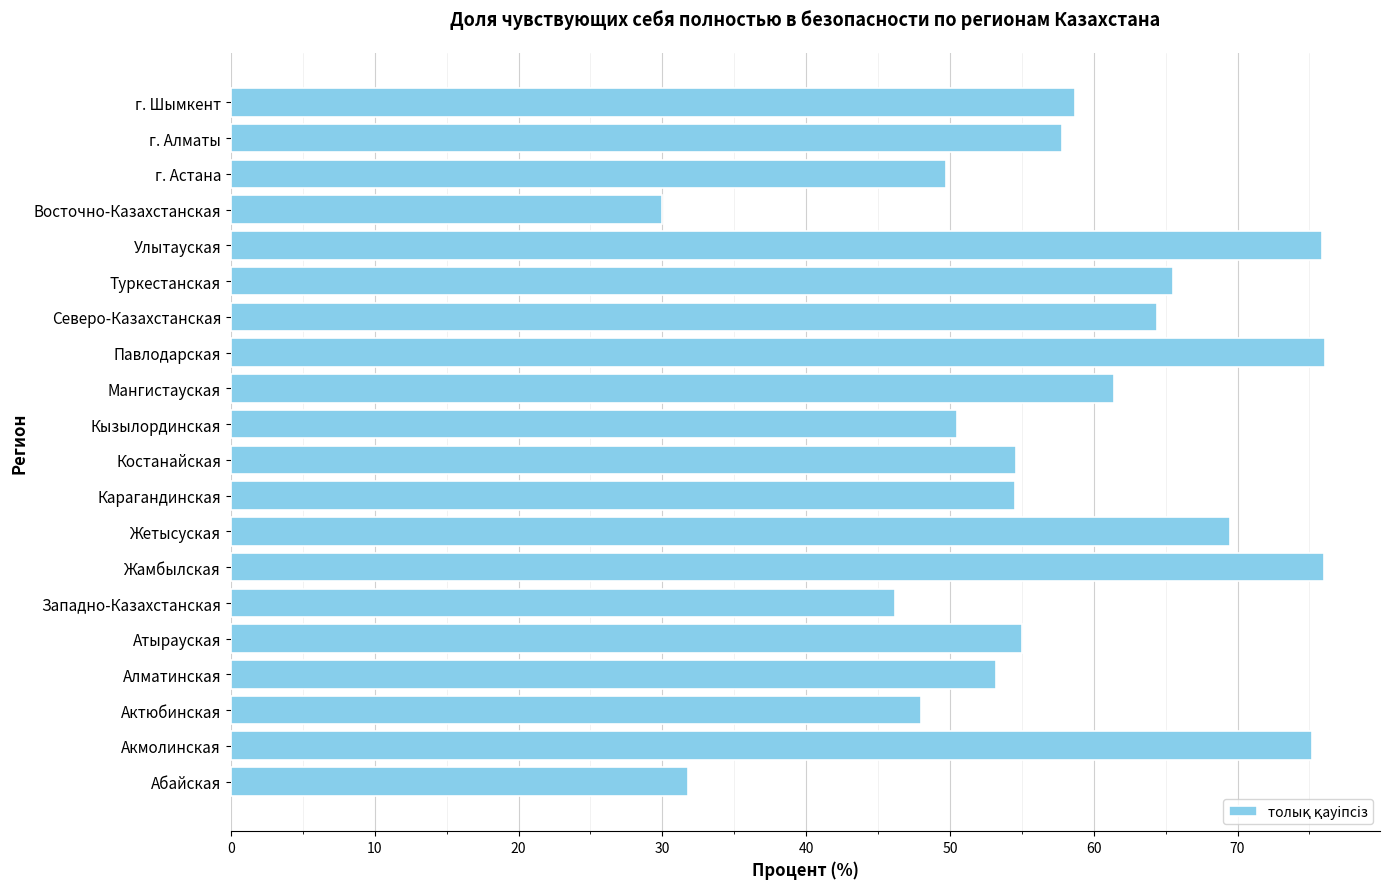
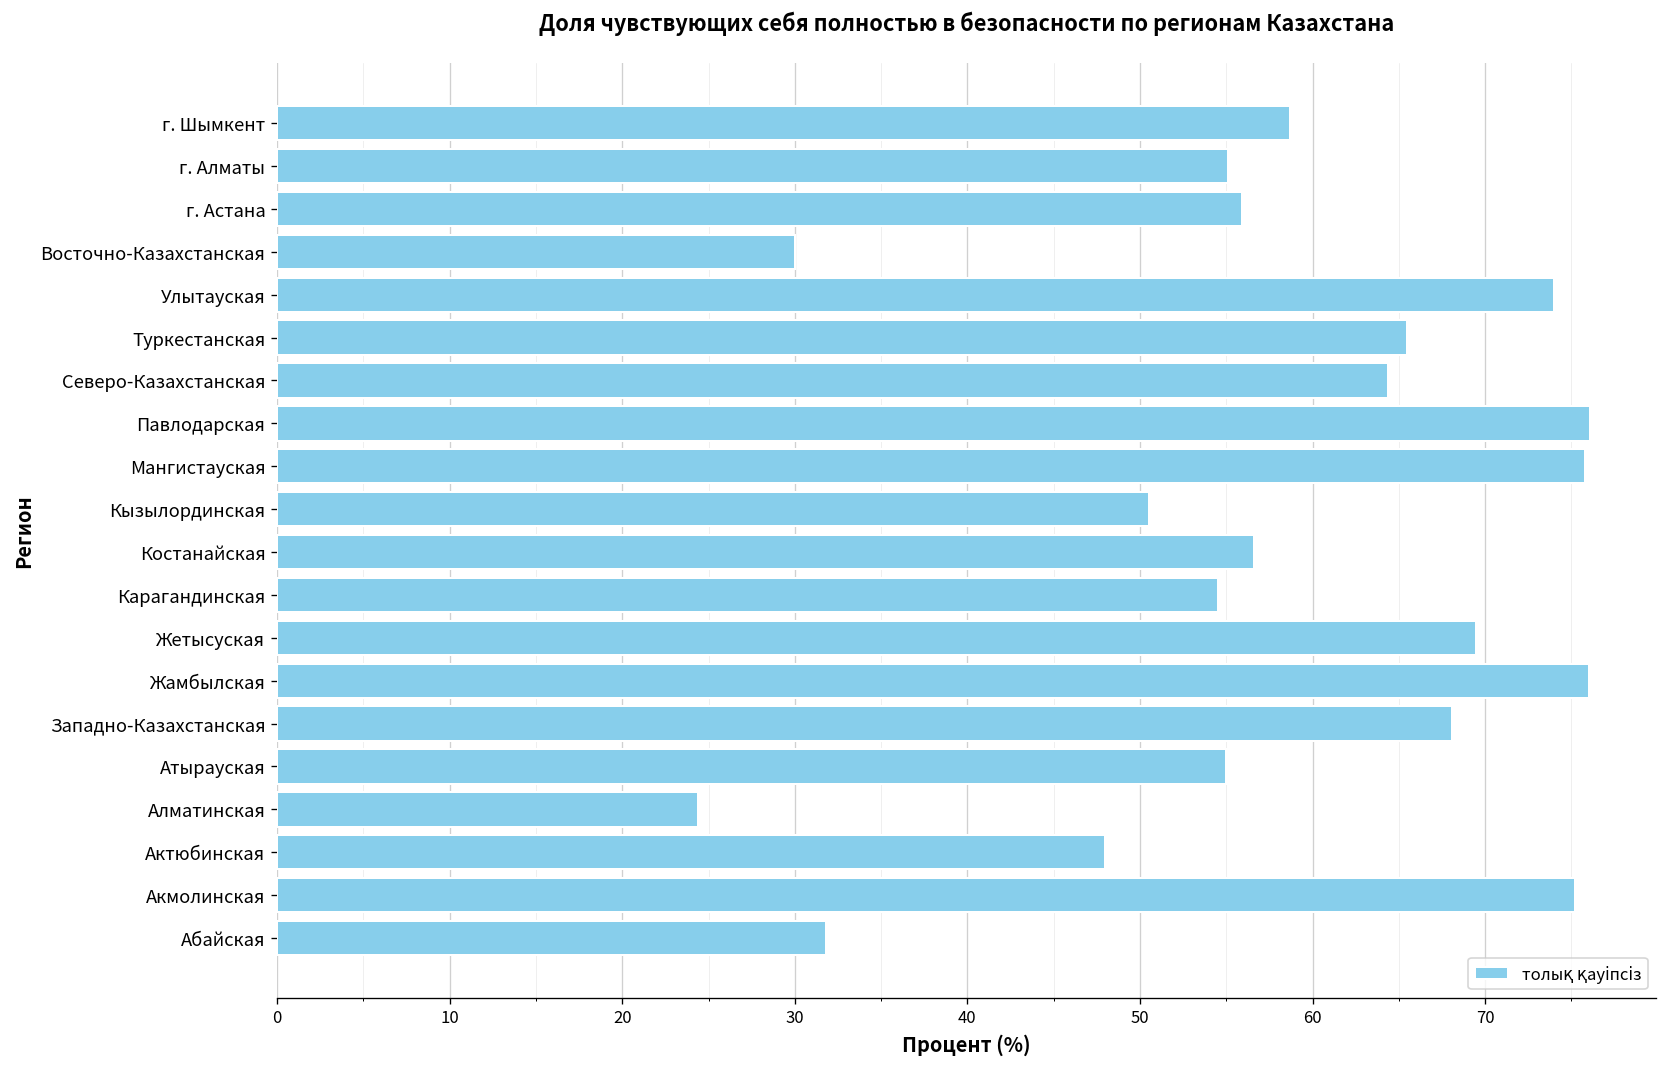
  {
    "г. Шымкент": 58.7,
-   "г. Алматы": 57.8,
-   "г. Астана": 49.7,
+   "г. Алматы": 55.1,
+   "г. Астана": 55.9,
    "Восточно-Казахстанская": 30.0,
-   "Улытауская": 75.9,
+   "Улытауская": 74.0,
    "Туркестанская": 65.5,
    "Северо-Казахстанская": 64.4,
    "Павлодарская": 76.1,
-   "Мангистауская": 61.4,
+   "Мангистауская": 75.8,
    "Кызылординская": 50.5,
-   "Костанайская": 54.6,
+   "Костанайская": 56.6,
    "Карагандинская": 54.5,
    "Жетысуская": 69.5,
    "Жамбылская": 76.0,
-   "Западно-Казахстанская": 46.2,
+   "Западно-Казахстанская": 68.1,
    "Атырауская": 55.0,
-   "Алматинская": 53.2,
+   "Алматинская": 24.4,
    "Актюбинская": 48.0,
    "Акмолинская": 75.2,
    "Абайская": 31.8
  }
